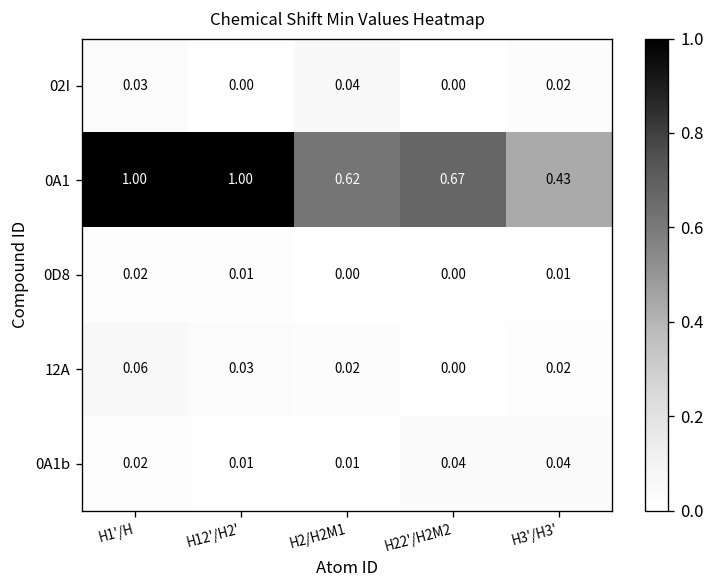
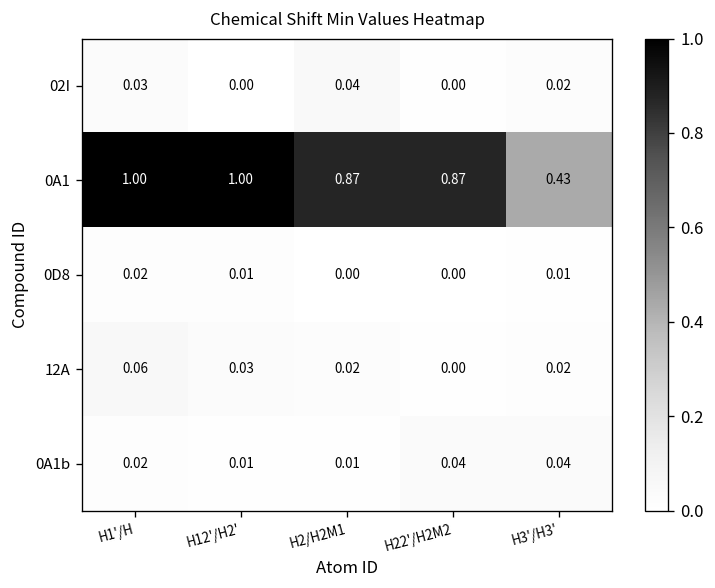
  {
    "02I": {
      "H1'/H": 0.03,
      "H12'/H2'": 0.00,
      "H2/H2M1": 0.04,
      "H22'/H2M2": 0.00,
      "H3'/H3'": 0.02
    },
    "0A1": {
      "H1'/H": 1.00,
      "H12'/H2'": 1.00,
-     "H2/H2M1": 0.62,
-     "H22'/H2M2": 0.67,
+     "H2/H2M1": 0.87,
+     "H22'/H2M2": 0.87,
      "H3'/H3'": 0.43
    },
    "0D8": {
      "H1'/H": 0.02,
      "H12'/H2'": 0.01,
      "H2/H2M1": 0.00,
      "H22'/H2M2": 0.00,
      "H3'/H3'": 0.01
    },
    "12A": {
      "H1'/H": 0.06,
      "H12'/H2'": 0.03,
      "H2/H2M1": 0.02,
      "H22'/H2M2": 0.00,
      "H3'/H3'": 0.02
    },
    "0A1b": {
      "H1'/H": 0.02,
      "H12'/H2'": 0.01,
      "H2/H2M1": 0.01,
      "H22'/H2M2": 0.04,
      "H3'/H3'": 0.04
    }
  }
